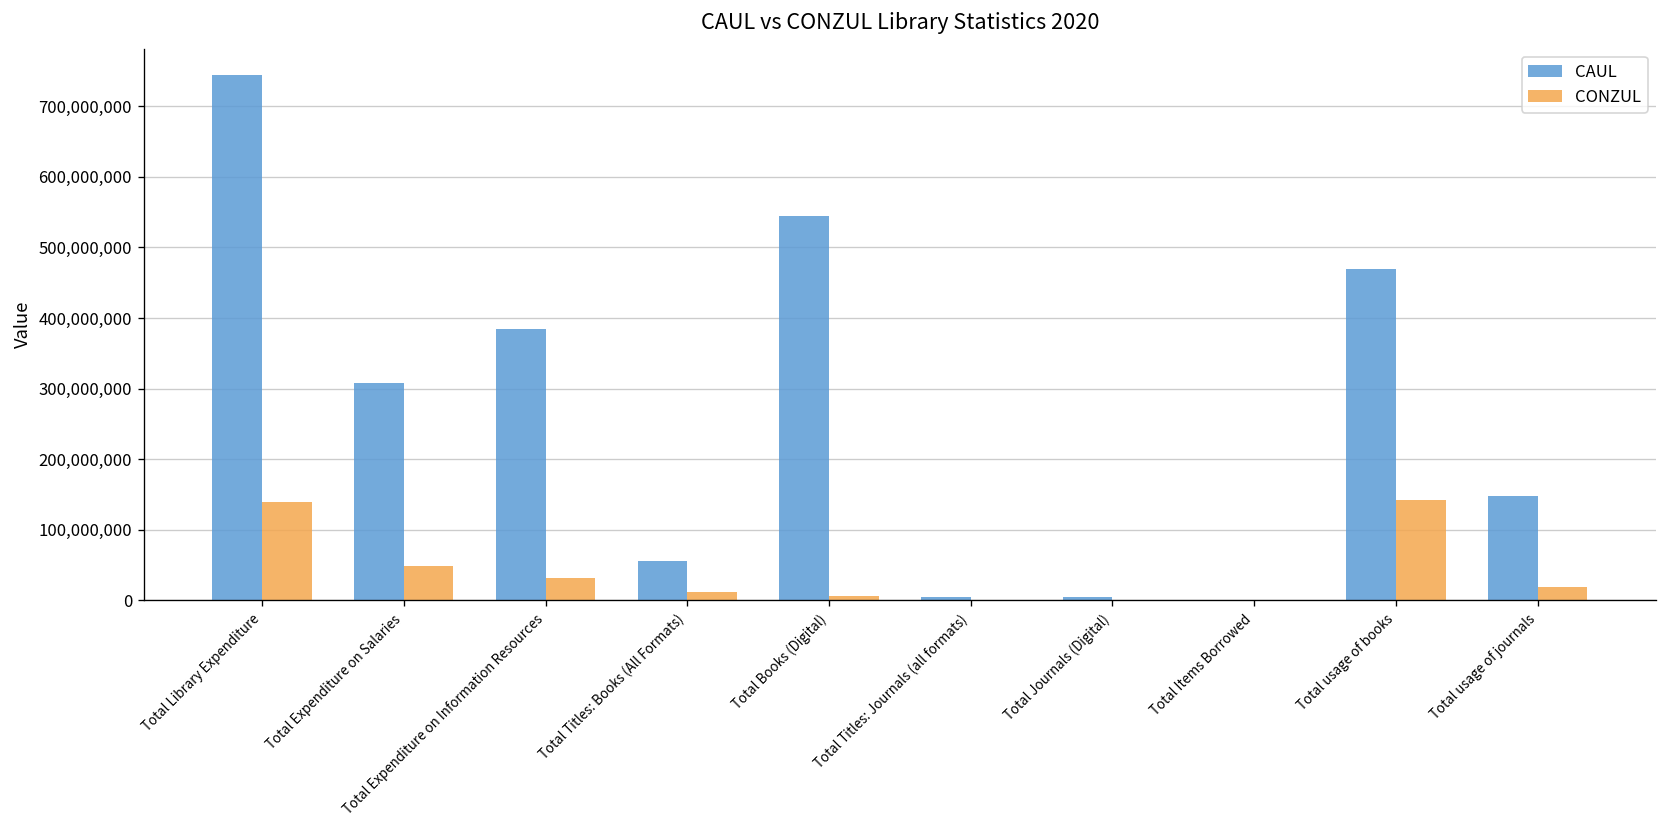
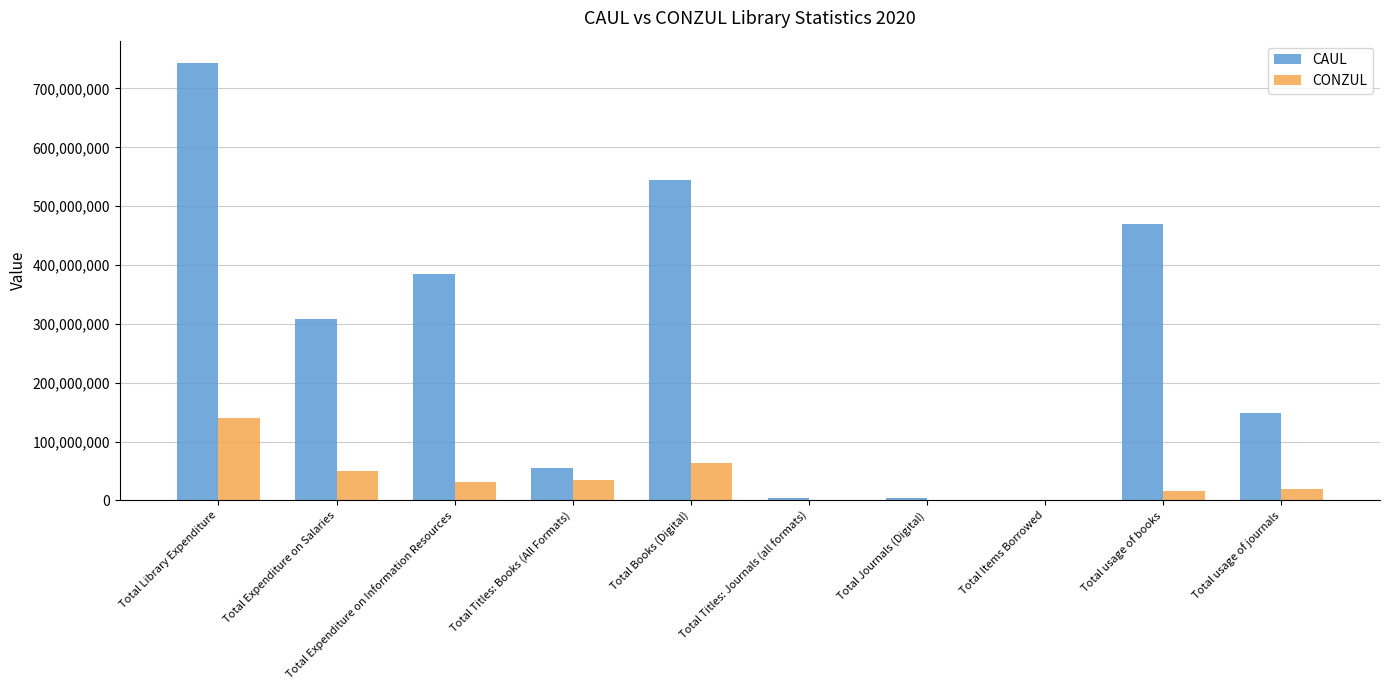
  {
    "CAUL": {
      "Total Library Expenditure": "740,000,000",
      "Total Expenditure on Salaries": "310,000,000",
      "Total Expenditure on Information Resources": "380,000,000",
      "Total Titles: Books (All Formats)": "60,000,000",
      "Total Books (Digital)": "540,000,000",
      "Total Titles: Journals (all formats)": "0",
      "Total Journals (Digital)": "0",
      "Total usage of books": "470,000,000",
      "Total usage of journals": "150,000,000"
    },
    "CONZUL": {
      "Total Library Expenditure": "140,000,000",
      "Total Expenditure on Salaries": "50,000,000",
      "Total Expenditure on Information Resources": "30,000,000",
-     "Total Titles: Books (All Formats)": "10,000,000",
-     "Total Books (Digital)": "10,000,000",
-     "Total usage of books": "140,000,000",
+     "Total Titles: Books (All Formats)": "40,000,000",
+     "Total Books (Digital)": "60,000,000",
+     "Total usage of books": "20,000,000",
      "Total usage of journals": "20,000,000"
    }
  }
